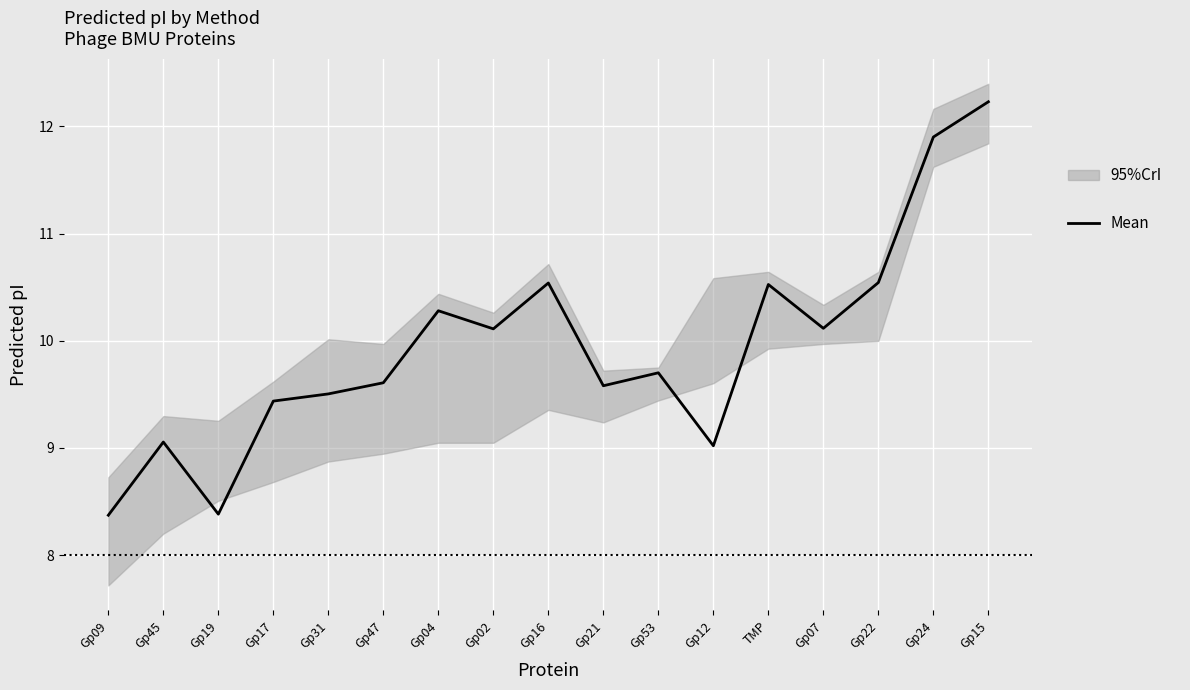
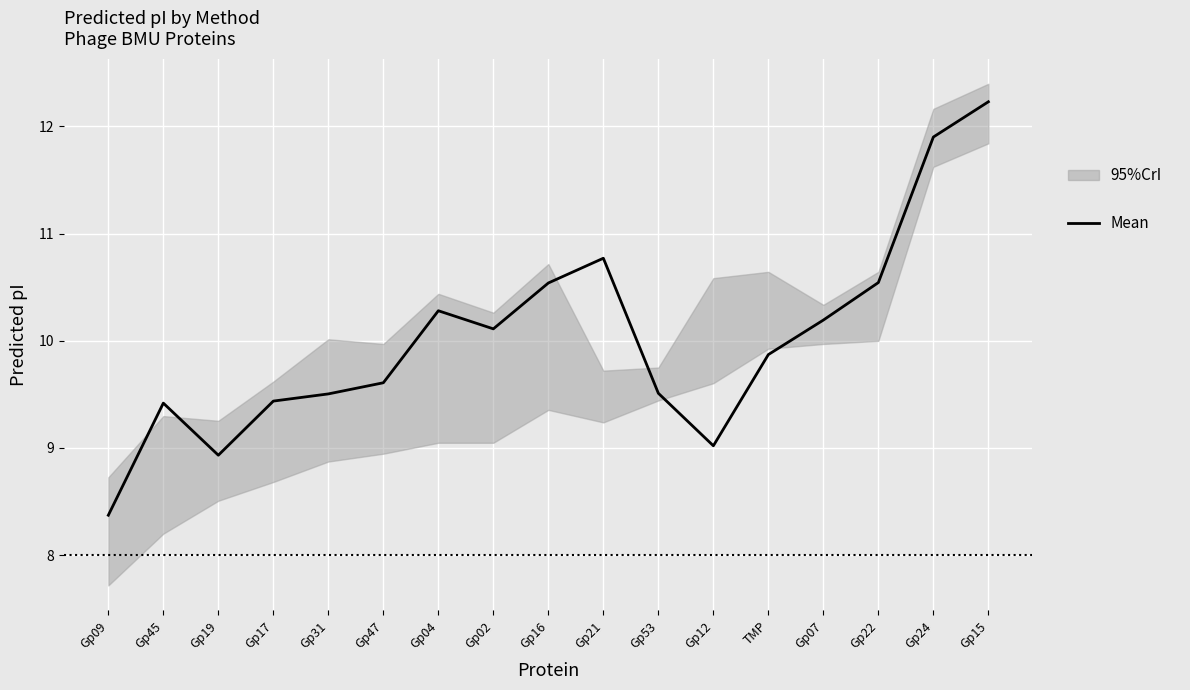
  {
    "Mean": {
      "Gp09": 8.37,
-     "Gp45": 9.06,
-     "Gp19": 8.38,
+     "Gp45": 9.42,
+     "Gp19": 8.93,
      "Gp17": 9.44,
      "Gp31": 9.50,
      "Gp47": 9.61,
      "Gp04": 10.28,
      "Gp02": 10.11,
      "Gp16": 10.54,
-     "Gp21": 9.58,
-     "Gp53": 9.70,
+     "Gp21": 10.77,
+     "Gp53": 9.51,
      "Gp12": 9.02,
-     "TMP": 10.53,
-     "Gp07": 10.12,
+     "TMP": 9.87,
+     "Gp07": 10.19,
      "Gp22": 10.54,
      "Gp24": 11.90,
      "Gp15": 12.23
    }
  }
